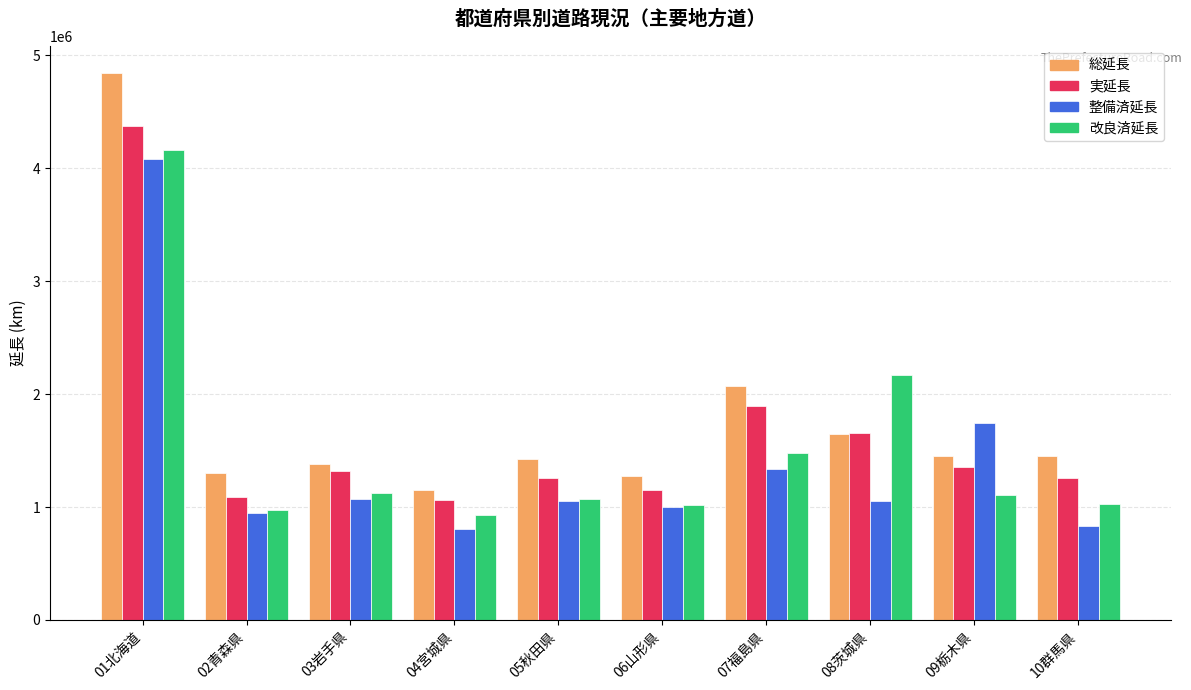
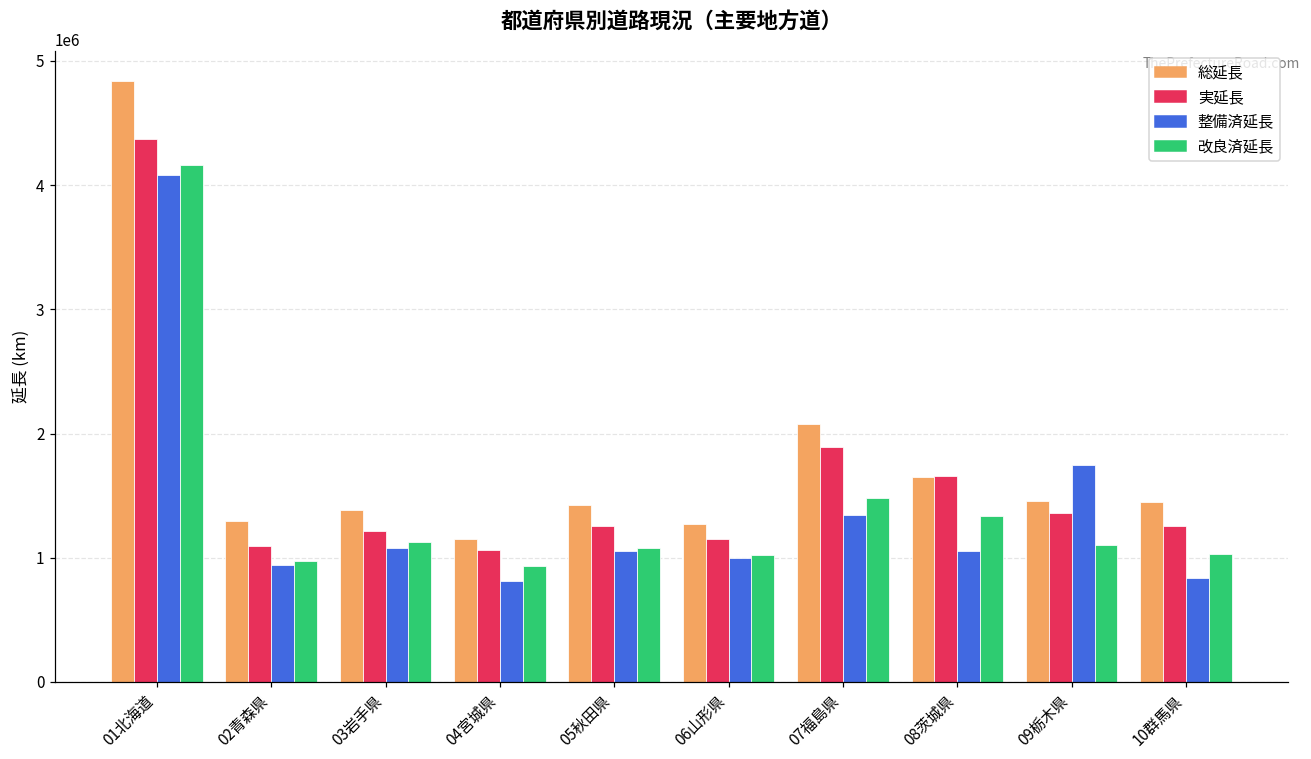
  {
    "総延長": {
      "01北海道": 4840000,
      "02青森県": 1300000,
      "03岩手県": 1380000,
      "04宮城県": 1150000,
      "05秋田県": 1430000,
      "06山形県": 1270000,
      "07福島県": 2070000,
      "08茨城県": 1650000,
      "09栃木県": 1450000,
      "10群馬県": 1450000
    },
    "実延長": {
      "01北海道": 4370000,
      "02青森県": 1090000,
-     "03岩手県": 1320000,
+     "03岩手県": 1210000,
      "04宮城県": 1060000,
      "05秋田県": 1260000,
      "06山形県": 1150000,
      "07福島県": 1900000,
      "08茨城県": 1660000,
      "09栃木県": 1360000,
      "10群馬県": 1260000
    },
    "整備済延長": {
      "01北海道": 4080000,
      "02青森県": 950000,
      "03岩手県": 1080000,
      "04宮城県": 810000,
      "05秋田県": 1050000,
      "06山形県": 1000000,
      "07福島県": 1340000,
      "08茨城県": 1050000,
      "09栃木県": 1750000,
      "10群馬県": 830000
    },
    "改良済延長": {
      "01北海道": 4160000,
      "02青森県": 970000,
      "03岩手県": 1130000,
      "04宮城県": 930000,
      "05秋田県": 1070000,
      "06山形県": 1020000,
      "07福島県": 1480000,
-     "08茨城県": 2170000,
+     "08茨城県": 1340000,
      "09栃木県": 1100000,
      "10群馬県": 1030000
    }
  }
